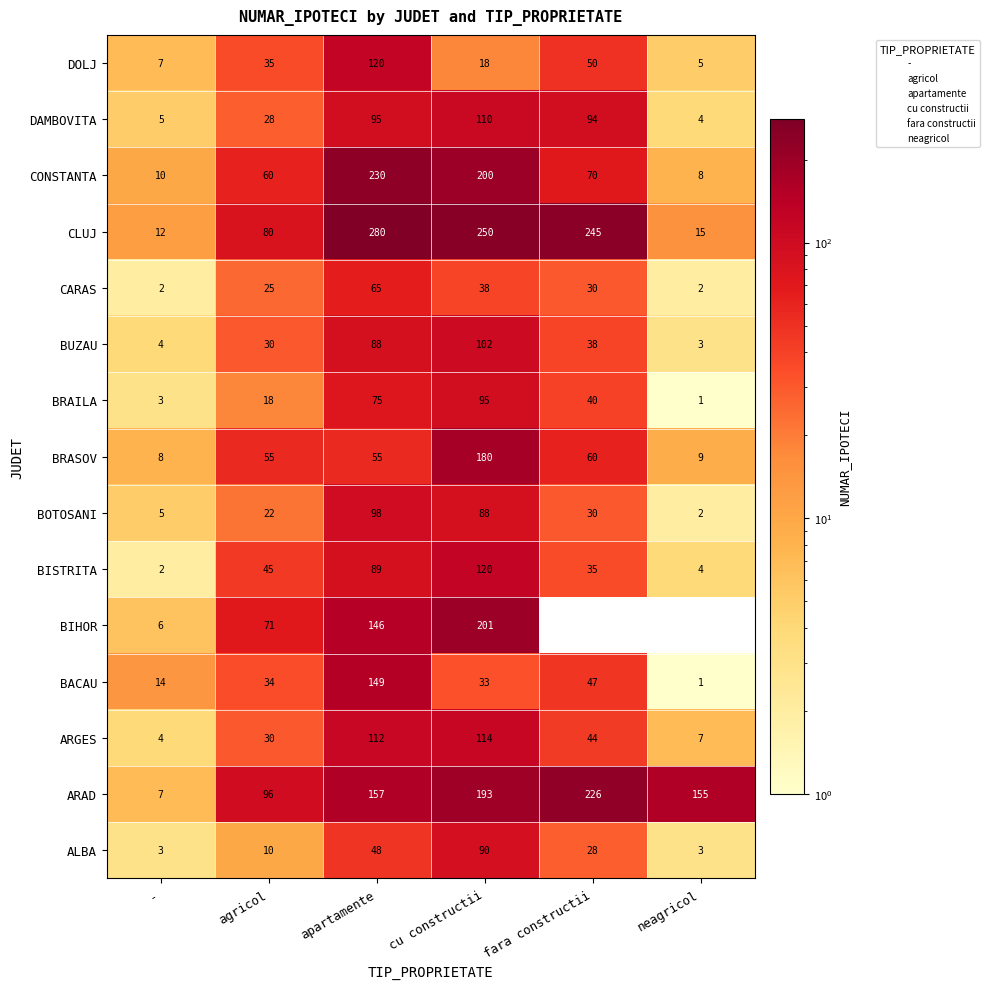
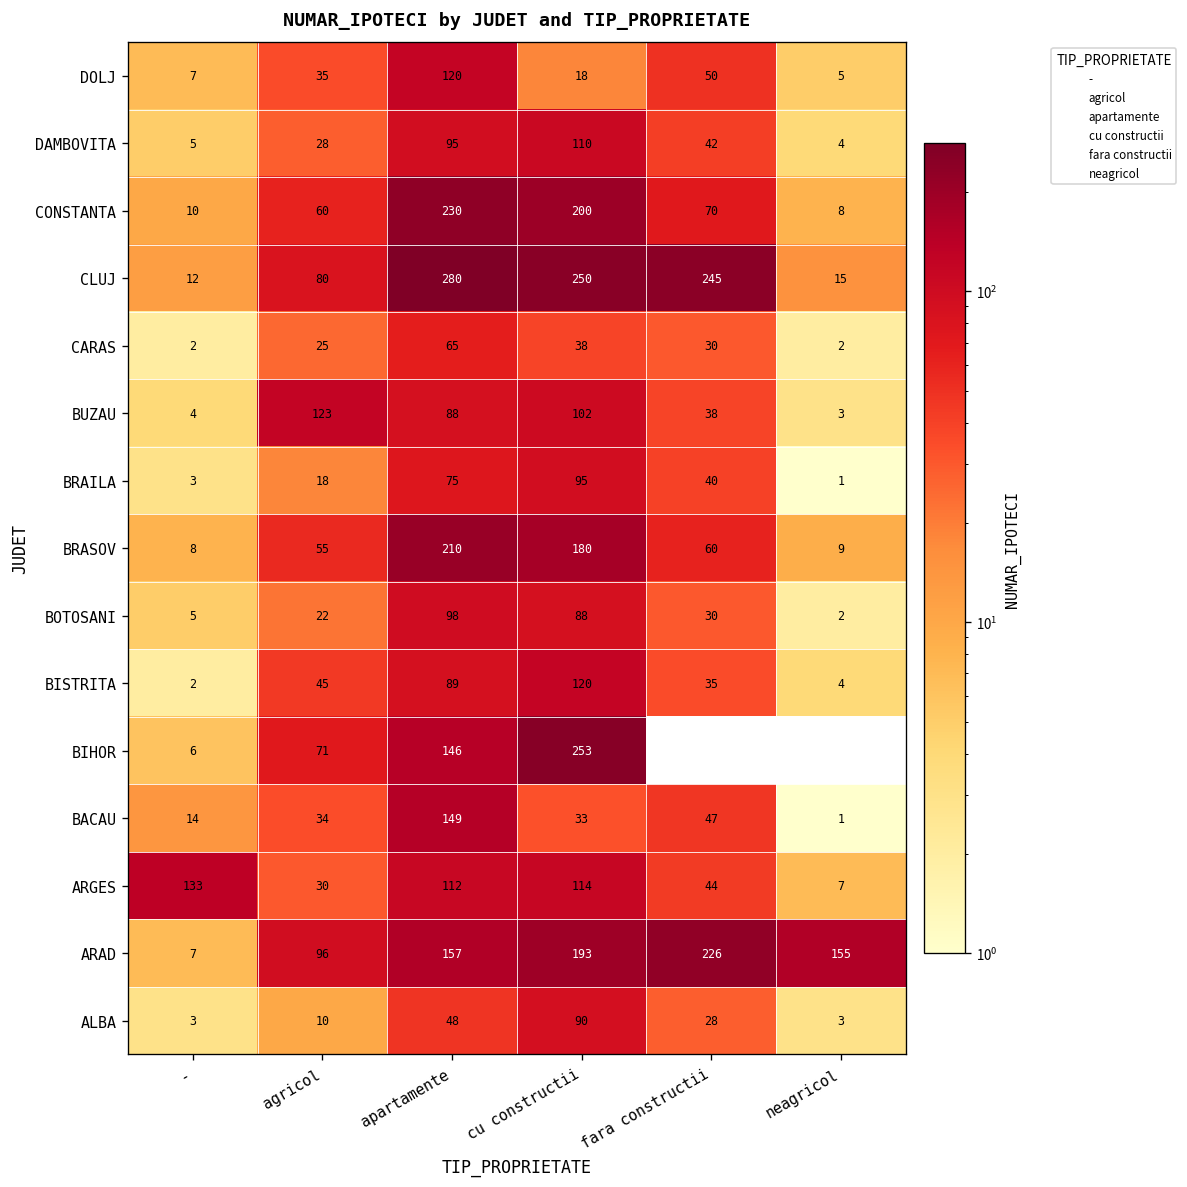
  {
    "DOLJ": {
      "-": 7,
      "agricol": 35,
      "apartamente": 120,
      "cu constructii": 18,
      "fara constructii": 50,
      "neagricol": 5
    },
    "DAMBOVITA": {
      "-": 5,
      "agricol": 28,
      "apartamente": 95,
      "cu constructii": 110,
-     "fara constructii": 94,
+     "fara constructii": 42,
      "neagricol": 4
    },
    "CONSTANTA": {
      "-": 10,
      "agricol": 60,
      "apartamente": 230,
      "cu constructii": 200,
      "fara constructii": 70,
      "neagricol": 8
    },
    "CLUJ": {
      "-": 12,
      "agricol": 80,
      "apartamente": 280,
      "cu constructii": 250,
      "fara constructii": 245,
      "neagricol": 15
    },
    "CARAS": {
      "-": 2,
      "agricol": 25,
      "apartamente": 65,
      "cu constructii": 38,
      "fara constructii": 30,
      "neagricol": 2
    },
    "BUZAU": {
      "-": 4,
-     "agricol": 30,
+     "agricol": 123,
      "apartamente": 88,
      "cu constructii": 102,
      "fara constructii": 38,
      "neagricol": 3
    },
    "BRAILA": {
      "-": 3,
      "agricol": 18,
      "apartamente": 75,
      "cu constructii": 95,
      "fara constructii": 40,
      "neagricol": 1
    },
    "BRASOV": {
      "-": 8,
      "agricol": 55,
-     "apartamente": 55,
+     "apartamente": 210,
      "cu constructii": 180,
      "fara constructii": 60,
      "neagricol": 9
    },
    "BOTOSANI": {
      "-": 5,
      "agricol": 22,
      "apartamente": 98,
      "cu constructii": 88,
      "fara constructii": 30,
      "neagricol": 2
    },
    "BISTRITA": {
      "-": 2,
      "agricol": 45,
      "apartamente": 89,
      "cu constructii": 120,
      "fara constructii": 35,
      "neagricol": 4
    },
    "BIHOR": {
      "-": 6,
      "agricol": 71,
      "apartamente": 146,
-     "cu constructii": 201
+     "cu constructii": 253
    },
    "BACAU": {
      "-": 14,
      "agricol": 34,
      "apartamente": 149,
      "cu constructii": 33,
      "fara constructii": 47,
      "neagricol": 1
    },
    "ARGES": {
-     "-": 4,
+     "-": 133,
      "agricol": 30,
      "apartamente": 112,
      "cu constructii": 114,
      "fara constructii": 44,
      "neagricol": 7
    },
    "ARAD": {
      "-": 7,
      "agricol": 96,
      "apartamente": 157,
      "cu constructii": 193,
      "fara constructii": 226,
      "neagricol": 155
    },
    "ALBA": {
      "-": 3,
      "agricol": 10,
      "apartamente": 48,
      "cu constructii": 90,
      "fara constructii": 28,
      "neagricol": 3
    }
  }
